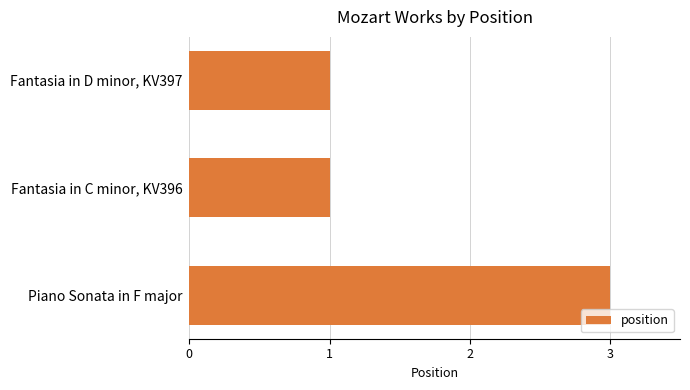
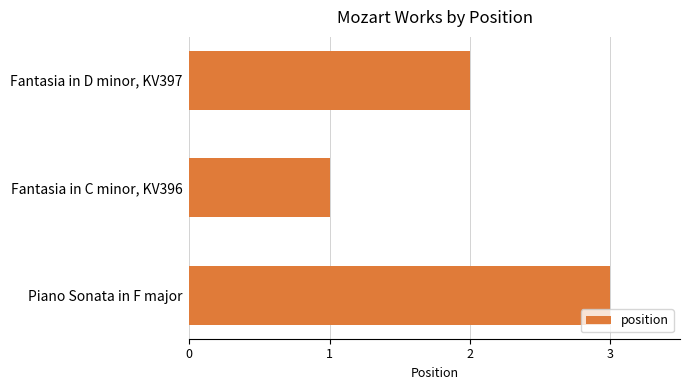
  {
-   "Fantasia in D minor, KV397": 1,
+   "Fantasia in D minor, KV397": 2,
    "Fantasia in C minor, KV396": 1,
    "Piano Sonata in F major": 3
  }
